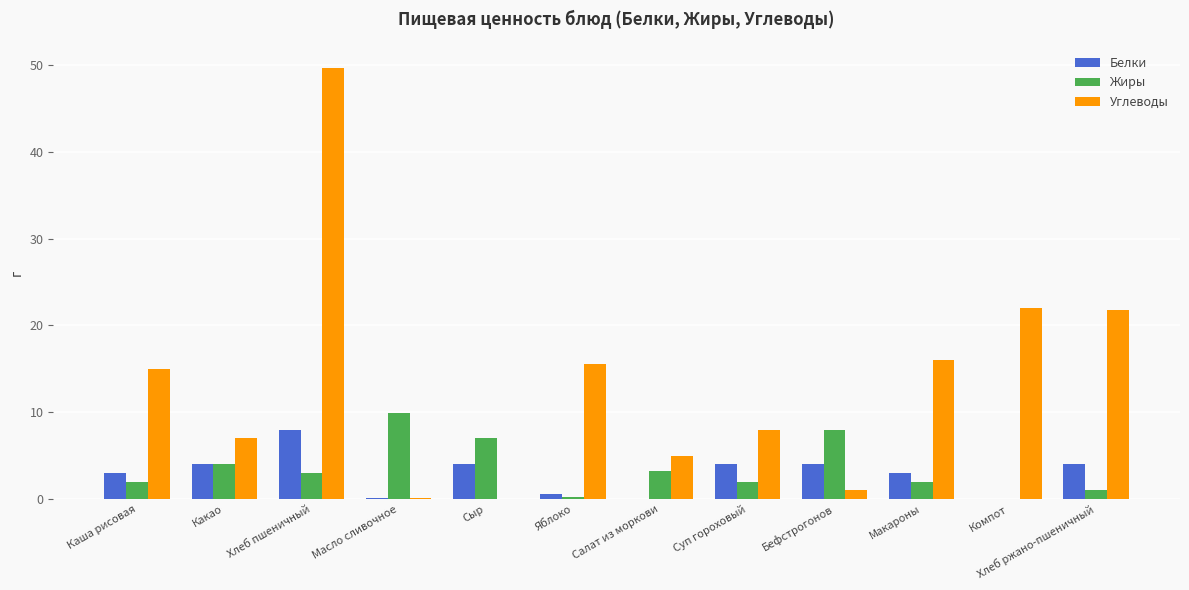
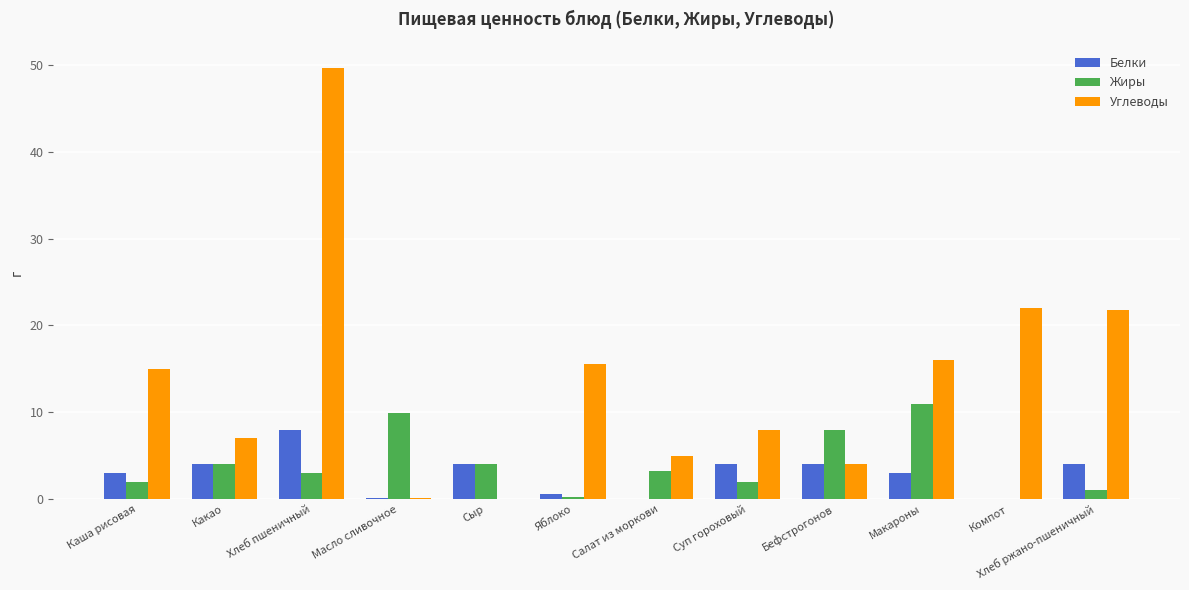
  {
    "Белки": {
      "Каша рисовая": 3,
      "Какао": 4,
      "Хлеб пшеничный": 8,
      "Сыр": 4,
      "Яблоко": 1,
      "Салат из моркови": 0,
      "Суп гороховый": 4,
      "Бефстрогонов": 4,
      "Макароны": 3,
      "Компот": 0,
      "Хлеб ржано-пшеничный": 4
    },
    "Жиры": {
      "Каша рисовая": 2,
      "Какао": 4,
      "Хлеб пшеничный": 3,
      "Масло сливочное": 10,
-     "Сыр": 7,
+     "Сыр": 4,
      "Салат из моркови": 3,
      "Суп гороховый": 2,
      "Бефстрогонов": 8,
-     "Макароны": 2,
+     "Макароны": 11,
      "Компот": 0,
      "Хлеб ржано-пшеничный": 1
    },
    "Углеводы": {
      "Каша рисовая": 15,
      "Какао": 7,
      "Хлеб пшеничный": 50,
      "Сыр": 0,
      "Яблоко": 16,
      "Салат из моркови": 5,
      "Суп гороховый": 8,
-     "Бефстрогонов": 1,
+     "Бефстрогонов": 4,
      "Макароны": 16,
      "Компот": 22,
      "Хлеб ржано-пшеничный": 22
    }
  }
